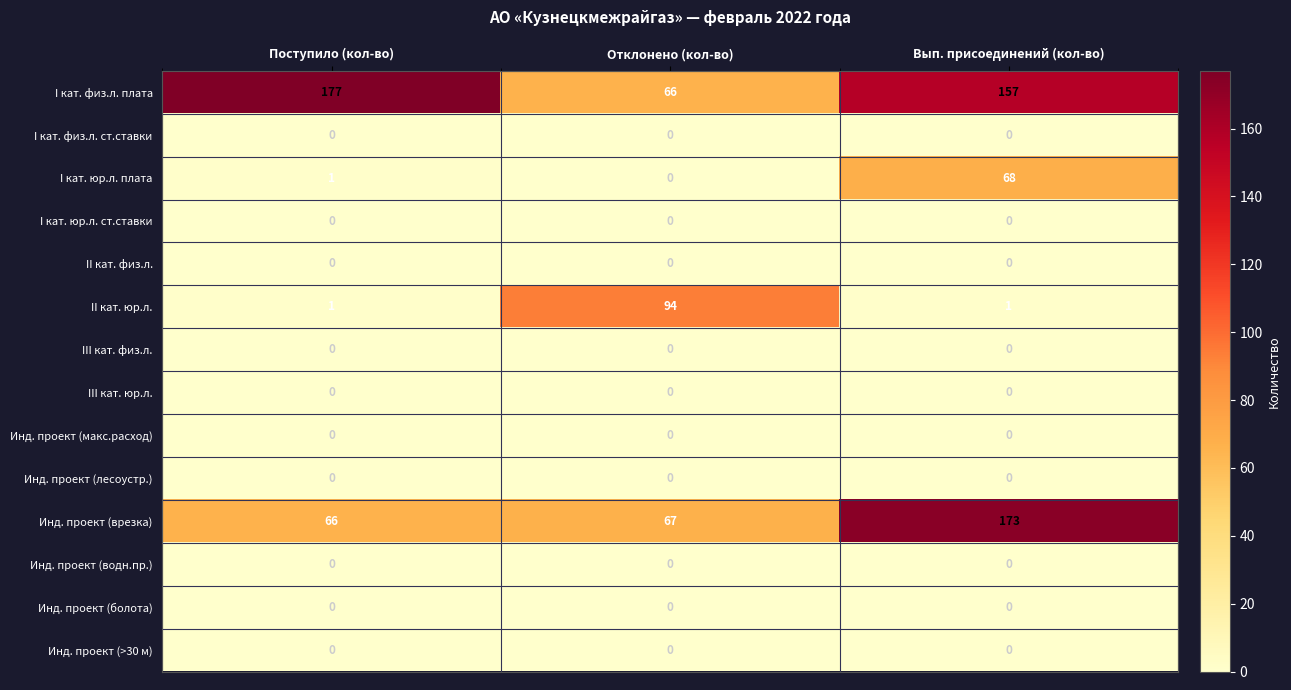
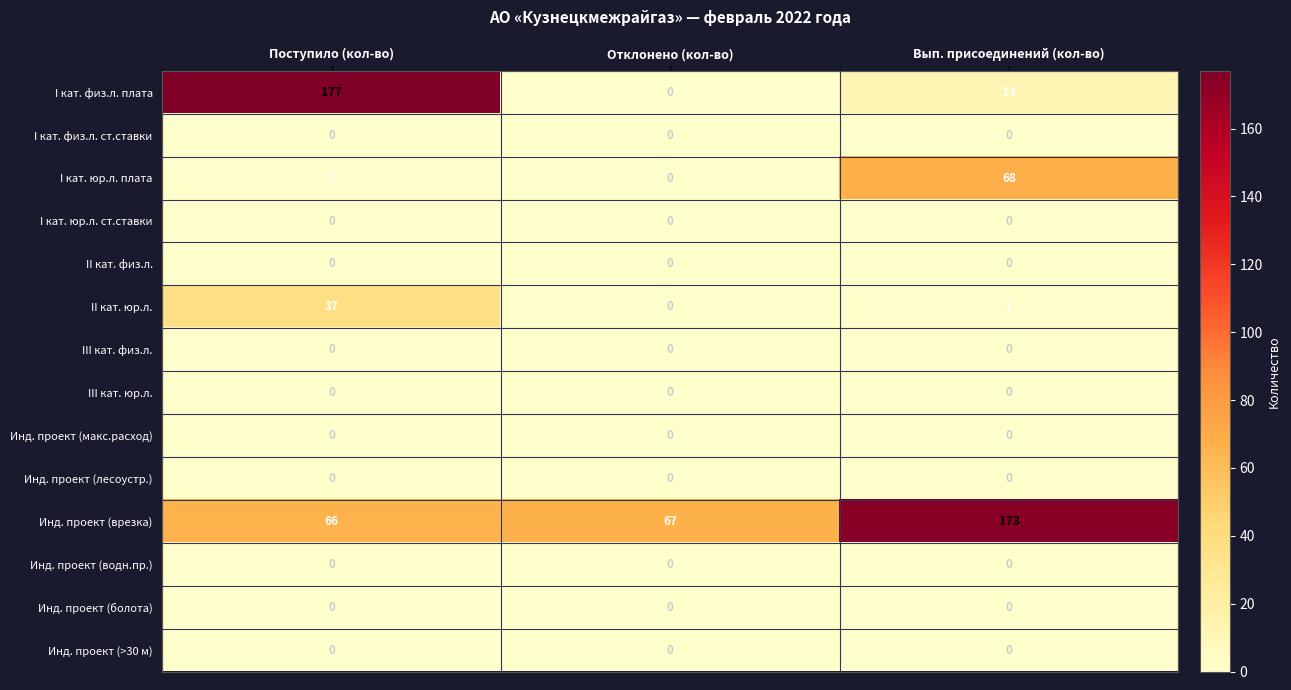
  {
    "I кат. физ.л. плата": {
      "Поступило (кол-во)": 177,
-     "Отклонено (кол-во)": 66,
-     "Вып. присоединений (кол-во)": 157
+     "Отклонено (кол-во)": 0,
+     "Вып. присоединений (кол-во)": 13
    },
    "I кат. физ.л. ст.ставки": {
      "Поступило (кол-во)": 0,
      "Отклонено (кол-во)": 0,
      "Вып. присоединений (кол-во)": 0
    },
    "I кат. юр.л. плата": {
      "Поступило (кол-во)": 1,
      "Отклонено (кол-во)": 0,
      "Вып. присоединений (кол-во)": 68
    },
    "I кат. юр.л. ст.ставки": {
      "Поступило (кол-во)": 0,
      "Отклонено (кол-во)": 0,
      "Вып. присоединений (кол-во)": 0
    },
    "II кат. физ.л.": {
      "Поступило (кол-во)": 0,
      "Отклонено (кол-во)": 0,
      "Вып. присоединений (кол-во)": 0
    },
    "II кат. юр.л.": {
-     "Поступило (кол-во)": 1,
-     "Отклонено (кол-во)": 94,
+     "Поступило (кол-во)": 37,
+     "Отклонено (кол-во)": 0,
      "Вып. присоединений (кол-во)": 1
    },
    "III кат. физ.л.": {
      "Поступило (кол-во)": 0,
      "Отклонено (кол-во)": 0,
      "Вып. присоединений (кол-во)": 0
    },
    "III кат. юр.л.": {
      "Поступило (кол-во)": 0,
      "Отклонено (кол-во)": 0,
      "Вып. присоединений (кол-во)": 0
    },
    "Инд. проект (макс.расход)": {
      "Поступило (кол-во)": 0,
      "Отклонено (кол-во)": 0,
      "Вып. присоединений (кол-во)": 0
    },
    "Инд. проект (лесоустр.)": {
      "Поступило (кол-во)": 0,
      "Отклонено (кол-во)": 0,
      "Вып. присоединений (кол-во)": 0
    },
    "Инд. проект (врезка)": {
      "Поступило (кол-во)": 66,
      "Отклонено (кол-во)": 67,
      "Вып. присоединений (кол-во)": 173
    },
    "Инд. проект (водн.пр.)": {
      "Поступило (кол-во)": 0,
      "Отклонено (кол-во)": 0,
      "Вып. присоединений (кол-во)": 0
    },
    "Инд. проект (болота)": {
      "Поступило (кол-во)": 0,
      "Отклонено (кол-во)": 0,
      "Вып. присоединений (кол-во)": 0
    },
    "Инд. проект (>30 м)": {
      "Поступило (кол-во)": 0,
      "Отклонено (кол-во)": 0,
      "Вып. присоединений (кол-во)": 0
    }
  }
